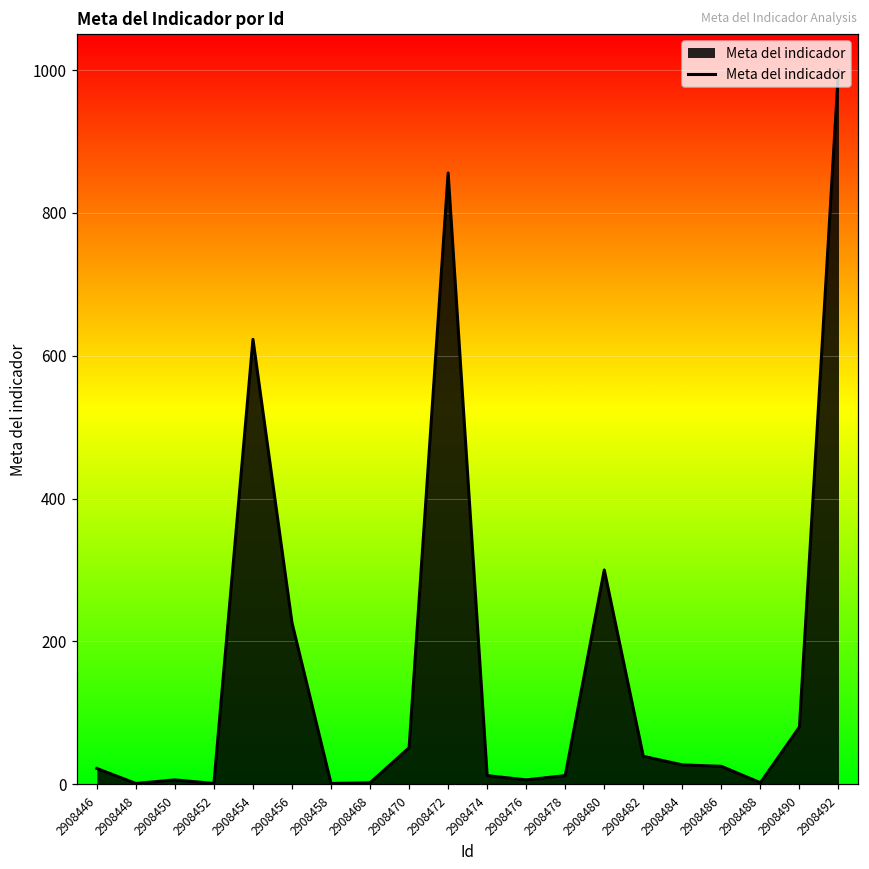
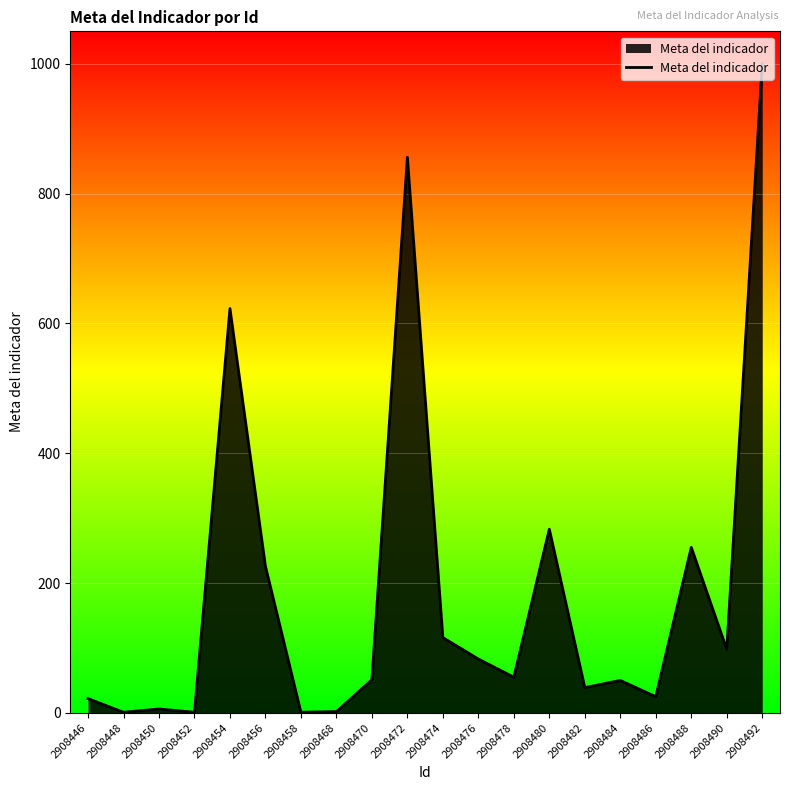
  {
    "2908446": 20,
    "2908448": 0,
    "2908450": 10,
    "2908452": 0,
    "2908454": 620,
    "2908456": 230,
    "2908458": 0,
    "2908468": 0,
    "2908470": 50,
    "2908472": 860,
-   "2908474": 10,
-   "2908476": 10,
-   "2908478": 10,
-   "2908480": 300,
+   "2908474": 120,
+   "2908476": 80,
+   "2908478": 60,
+   "2908480": 280,
    "2908482": 40,
-   "2908484": 30,
+   "2908484": 50,
    "2908486": 30,
-   "2908488": 0,
-   "2908490": 80
+   "2908488": 260,
+   "2908490": 100
  }
